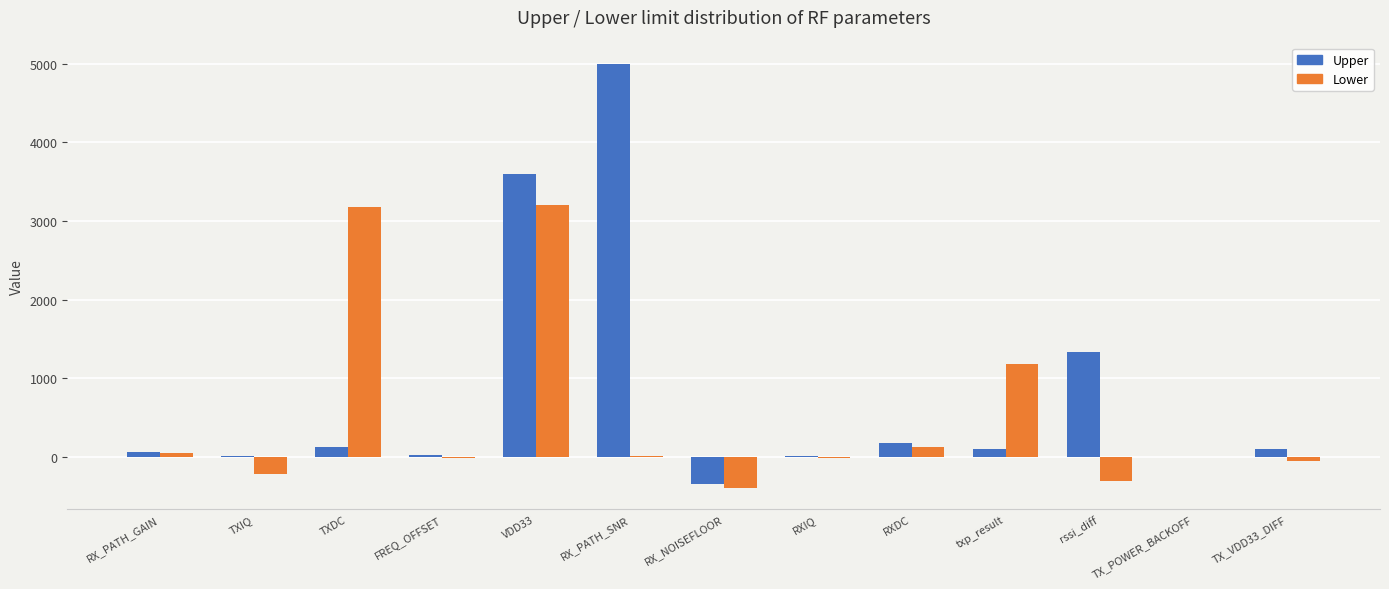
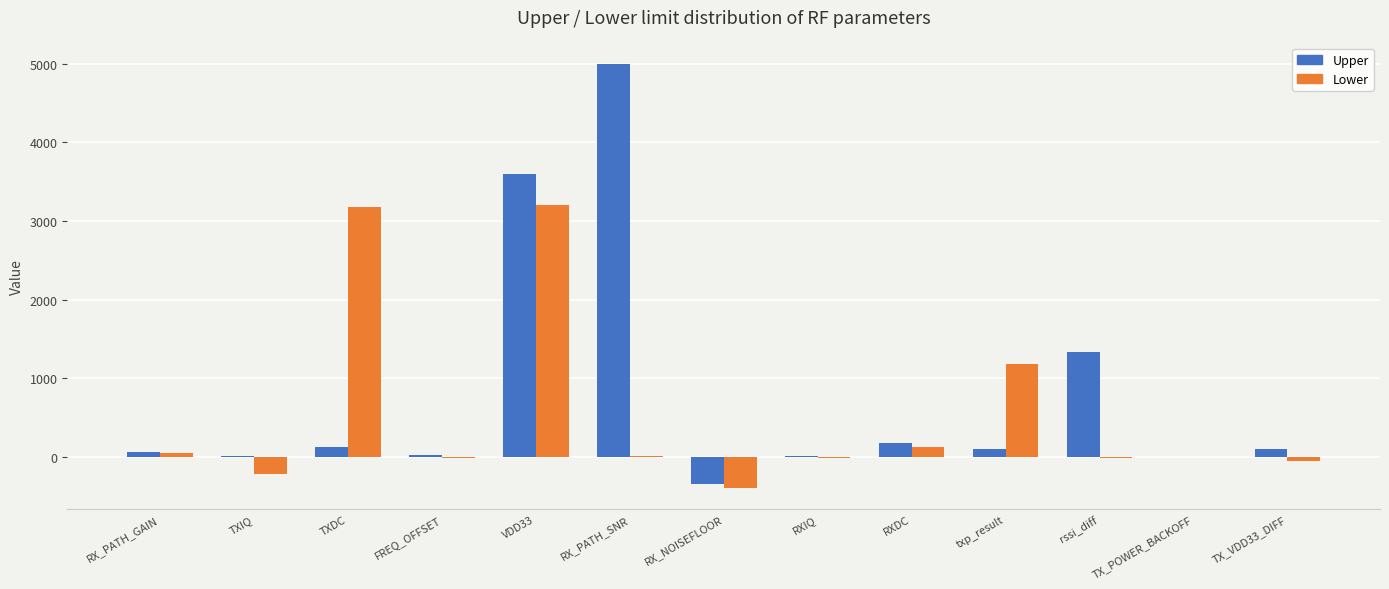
  {
    "Upper": {
      "RX_PATH_GAIN": 100,
      "TXDC": 100,
      "VDD33": 3600,
      "RX_PATH_SNR": 5000,
      "RX_NOISEFLOOR": -300,
      "RXDC": 200,
      "txp_result": 100,
      "rssi_diff": 1300,
      "TX_VDD33_DIFF": 100
    },
    "Lower": {
      "RX_PATH_GAIN": 0,
      "TXIQ": -200,
      "TXDC": 3200,
      "VDD33": 3200,
      "RX_NOISEFLOOR": -400,
      "RXDC": 100,
      "txp_result": 1200,
-     "rssi_diff": -300,
+     "rssi_diff": 0,
      "TX_POWER_BACKOFF": 0,
      "TX_VDD33_DIFF": -100
    }
  }
